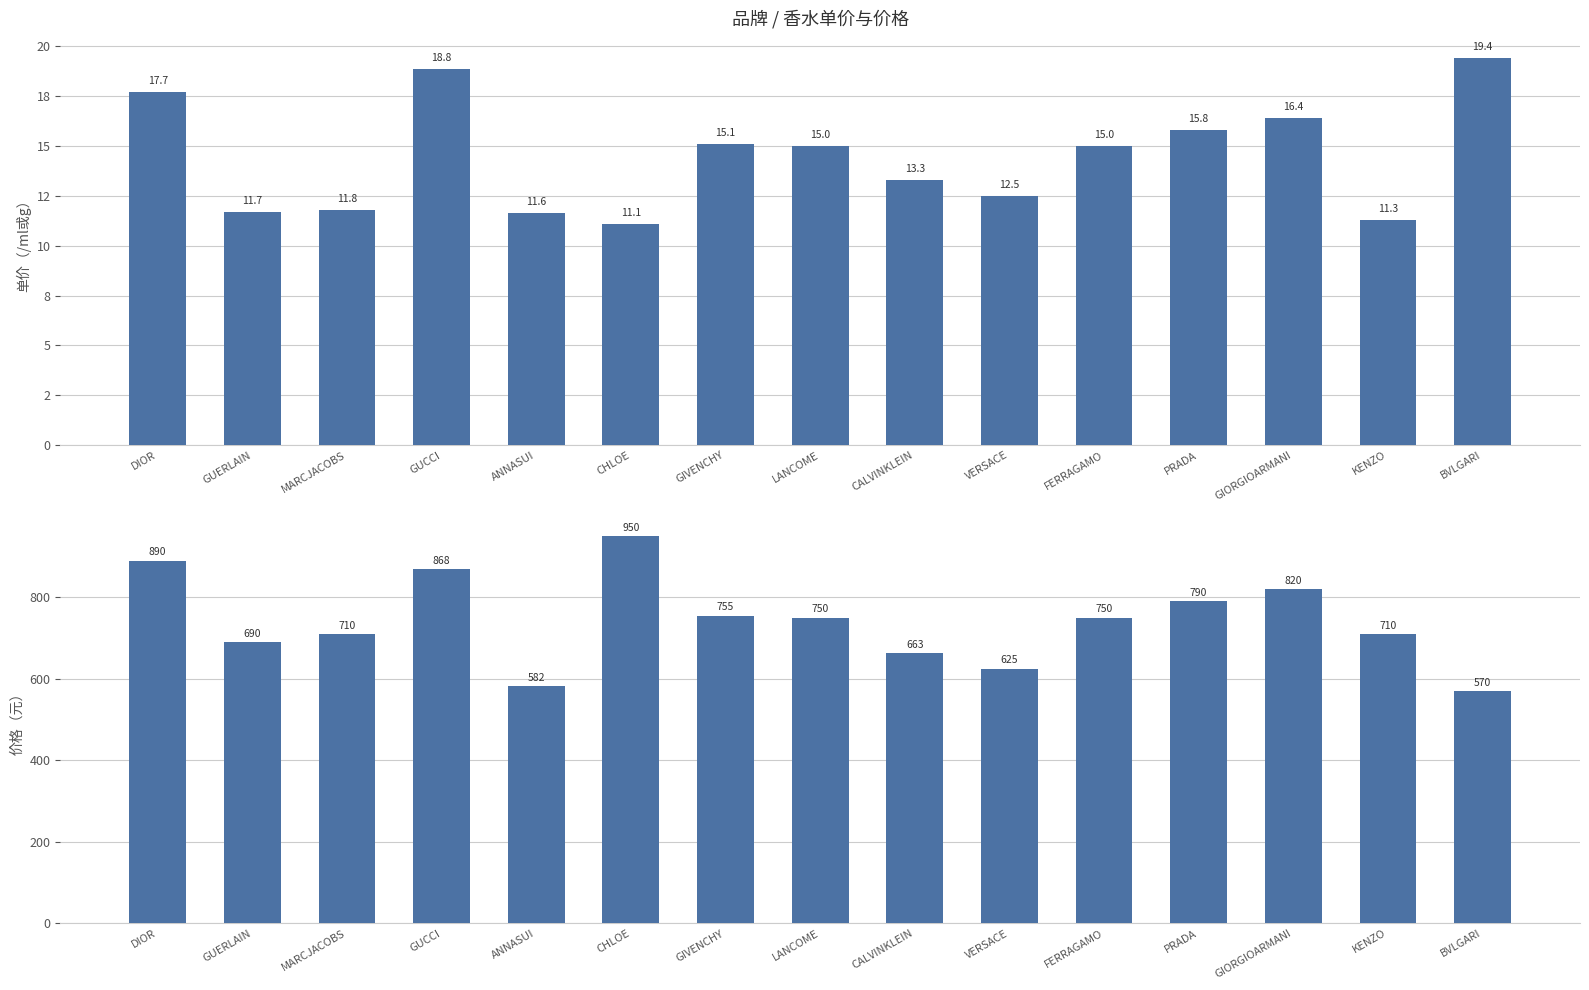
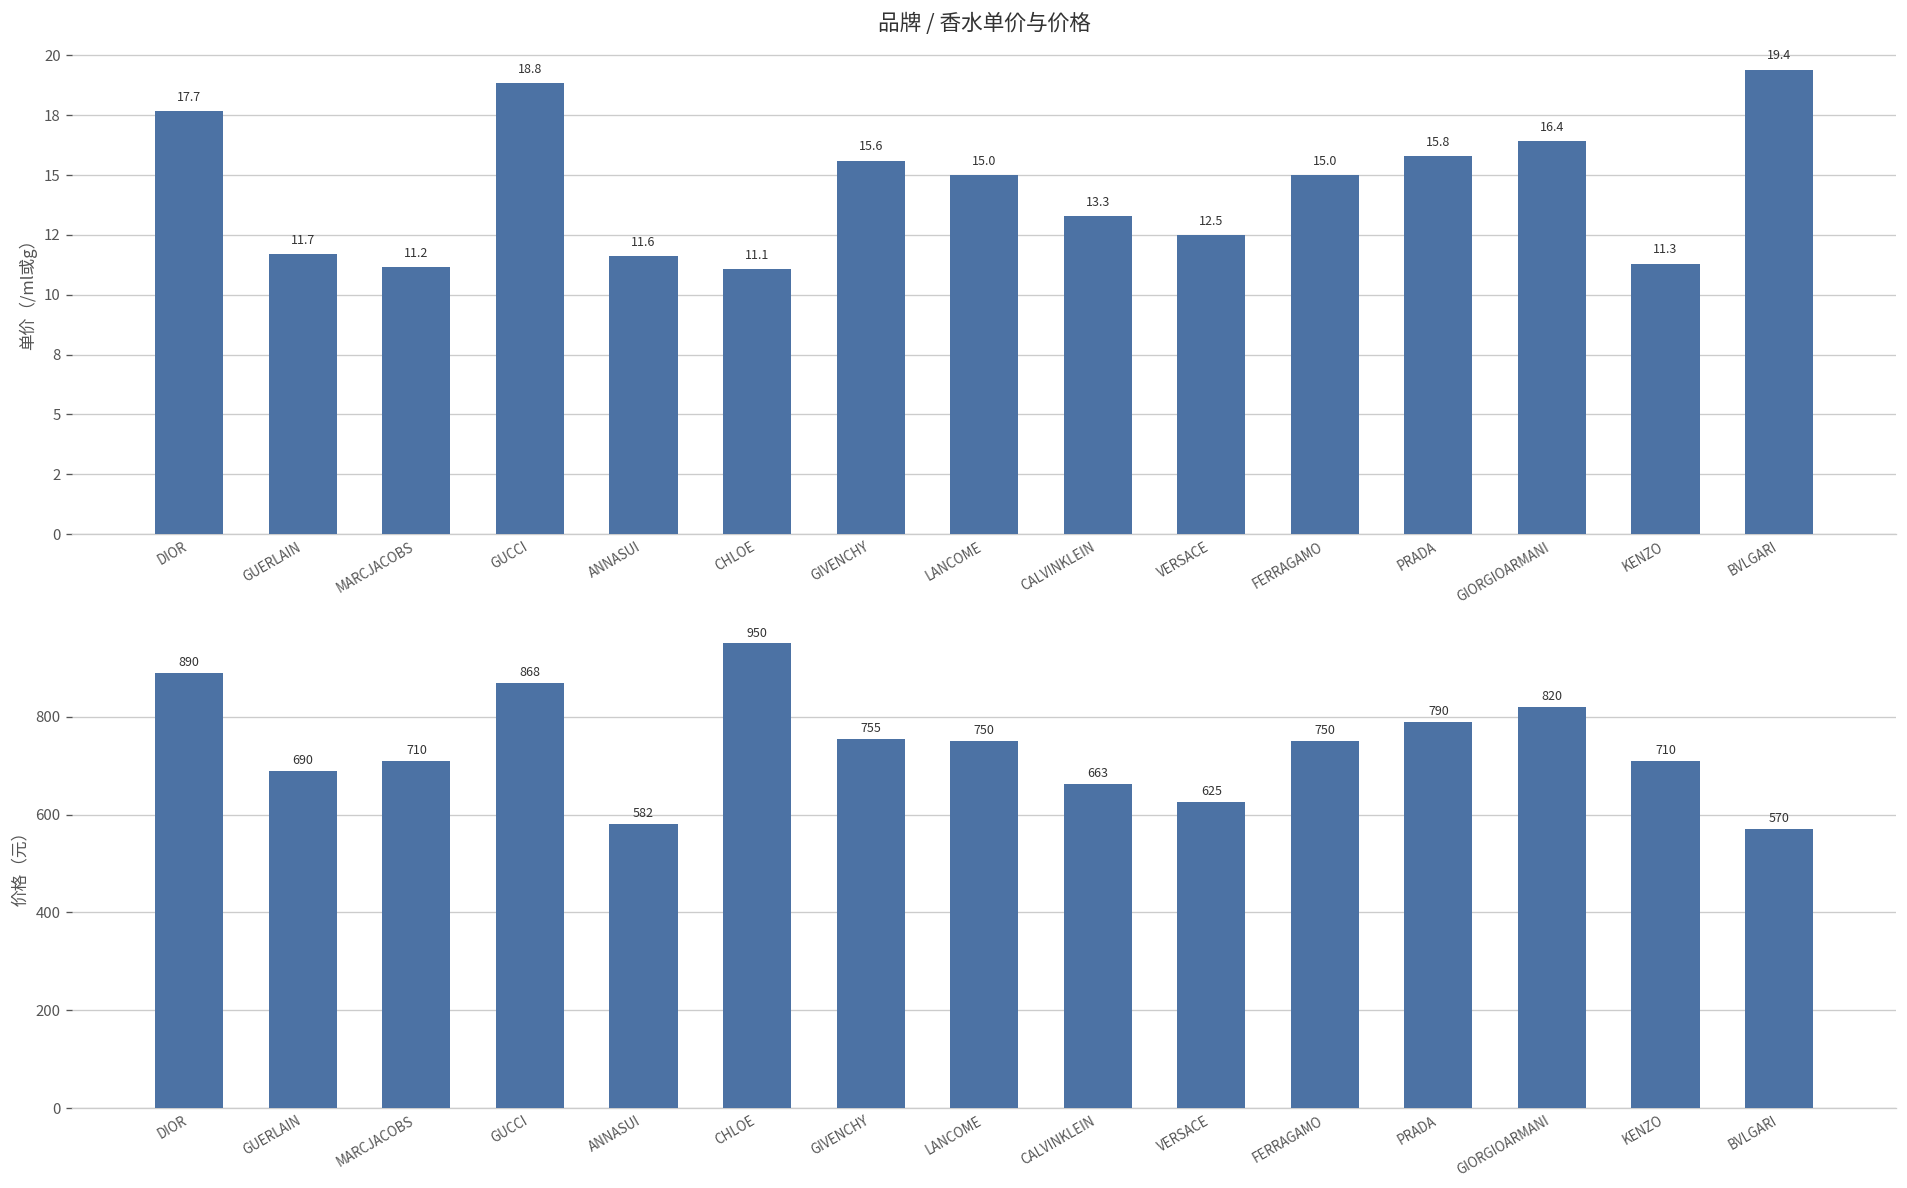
  {
    "品牌 / 香水单价与价格": {
      "DIOR": 17.7,
      "GUERLAIN": 11.7,
-     "MARCJACOBS": 11.8,
+     "MARCJACOBS": 11.2,
      "GUCCI": 18.8,
      "ANNASUI": 11.6,
      "CHLOE": 11.1,
-     "GIVENCHY": 15.1,
+     "GIVENCHY": 15.6,
      "LANCOME": 15.0,
      "CALVINKLEIN": 13.3,
      "VERSACE": 12.5,
      "FERRAGAMO": 15.0,
      "PRADA": 15.8,
      "GIORGIOARMANI": 16.4,
      "KENZO": 11.3,
      "BVLGARI": 19.4
    }
  }
